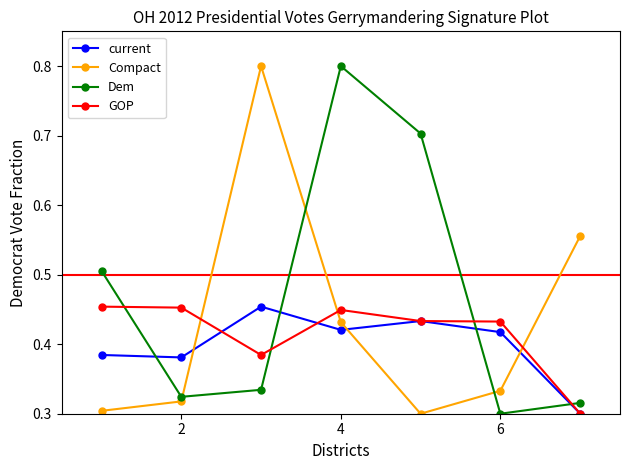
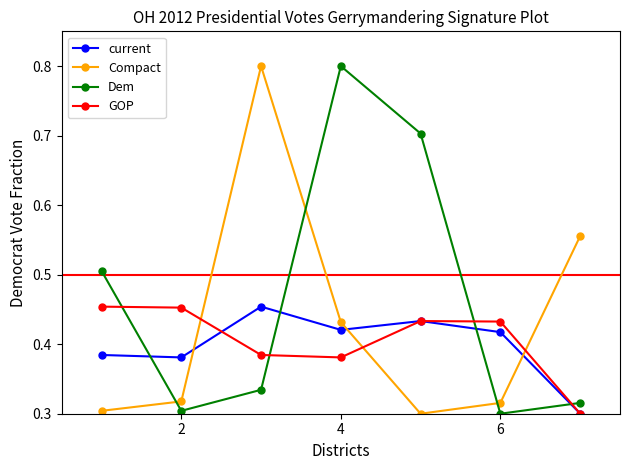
  {
    "current": {
      "2": 0.38,
      "4": 0.42,
      "6": 0.42
    },
    "Compact": {
      "2": 0.32,
      "4": 0.43,
-     "6": 0.33
+     "6": 0.32
    },
    "Dem": {
-     "2": 0.32,
+     "2": 0.30,
      "4": 0.80,
      "6": 0.30
    },
    "GOP": {
      "2": 0.45,
-     "4": 0.45,
+     "4": 0.38,
      "6": 0.43
    }
  }
